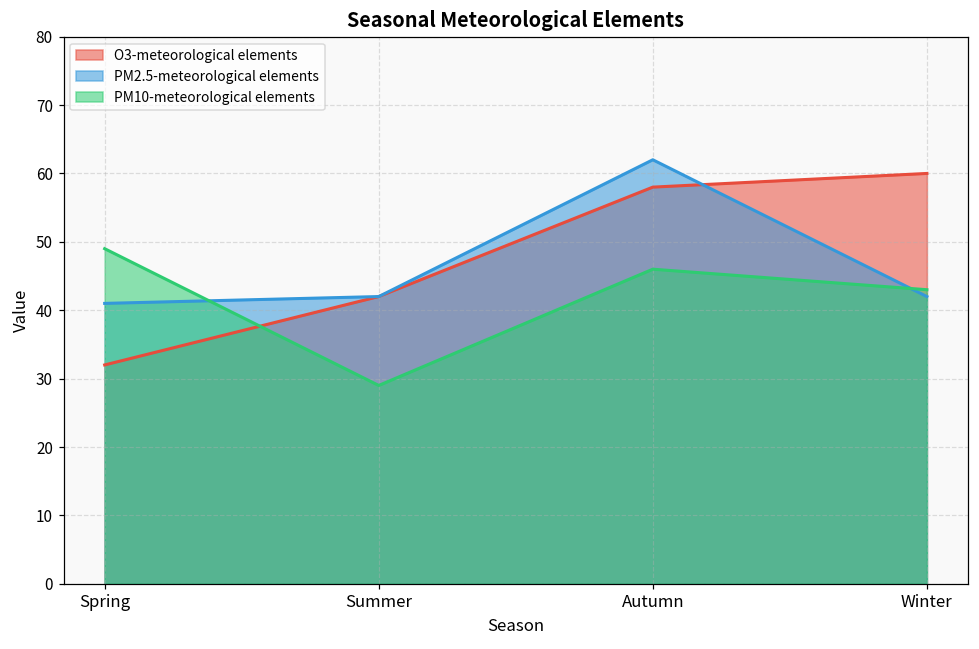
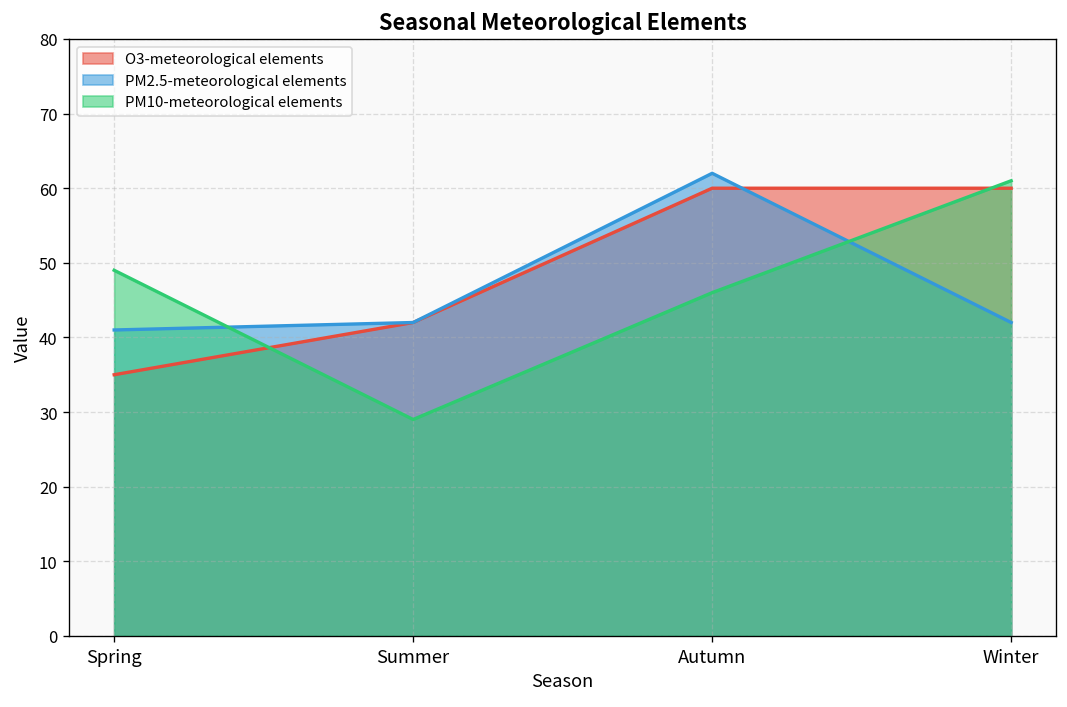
  {
    "O3-meteorological elements": {
-     "Spring": 32,
-     "Autumn": 58,
+     "Spring": 35,
+     "Autumn": 60,
      "Winter": 60
    },
    "PM2.5-meteorological elements": {
      "Spring": 41,
      "Autumn": 62,
      "Winter": 42
    },
    "PM10-meteorological elements": {
      "Spring": 49,
      "Summer": 29,
      "Autumn": 46,
-     "Winter": 43
+     "Winter": 61
    }
  }
